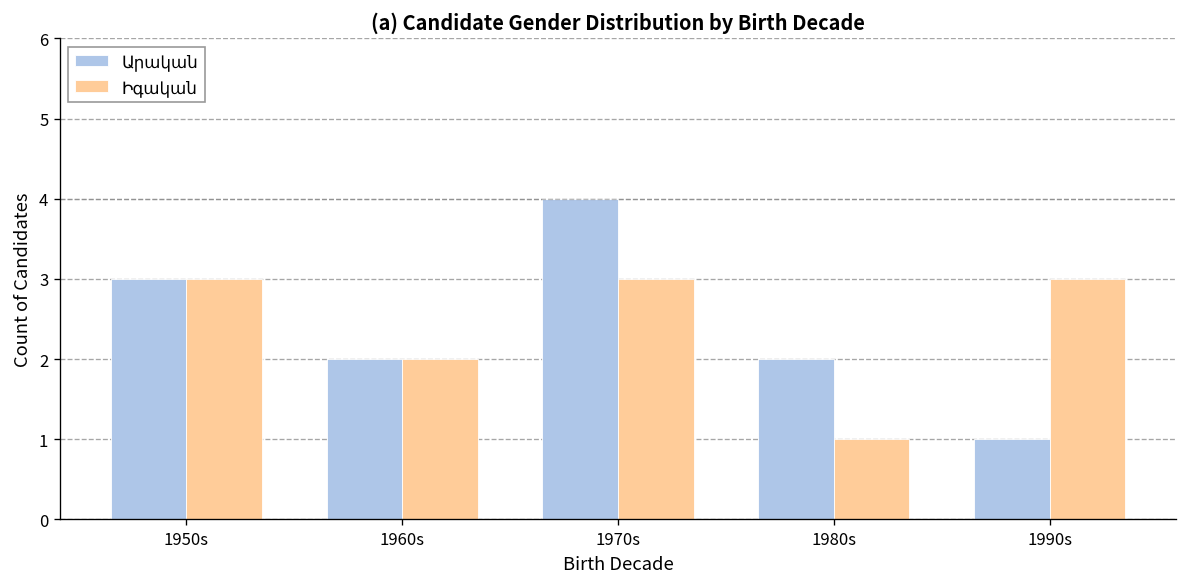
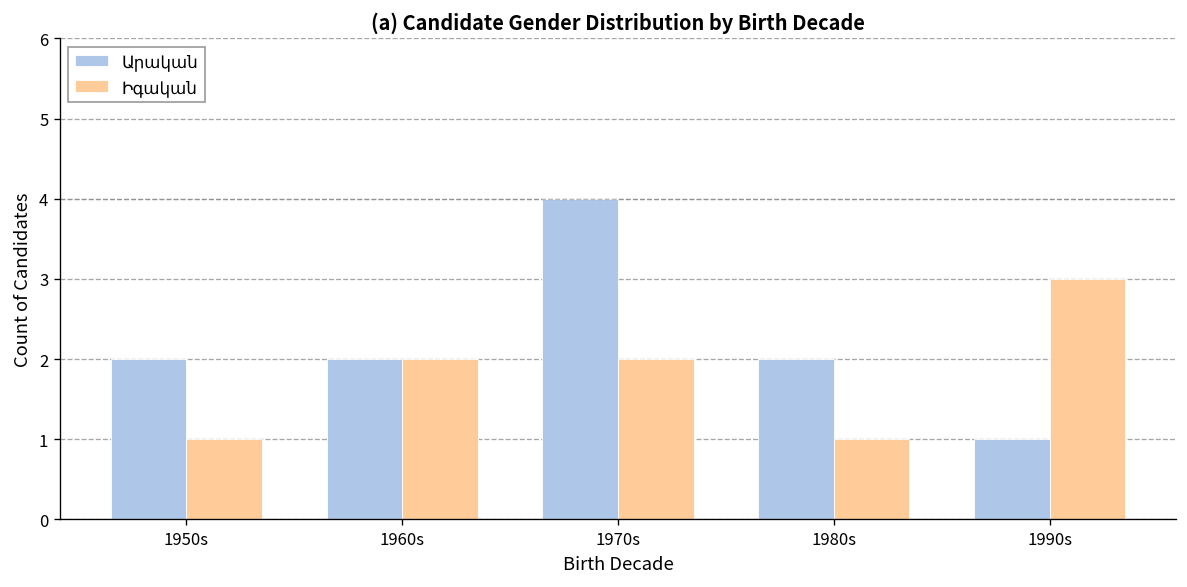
  {
    "Արական": {
-     "1950s": 3,
+     "1950s": 2,
      "1960s": 2,
      "1970s": 4,
      "1980s": 2,
      "1990s": 1
    },
    "Իգական": {
-     "1950s": 3,
+     "1950s": 1,
      "1960s": 2,
-     "1970s": 3,
+     "1970s": 2,
      "1980s": 1,
      "1990s": 3
    }
  }
